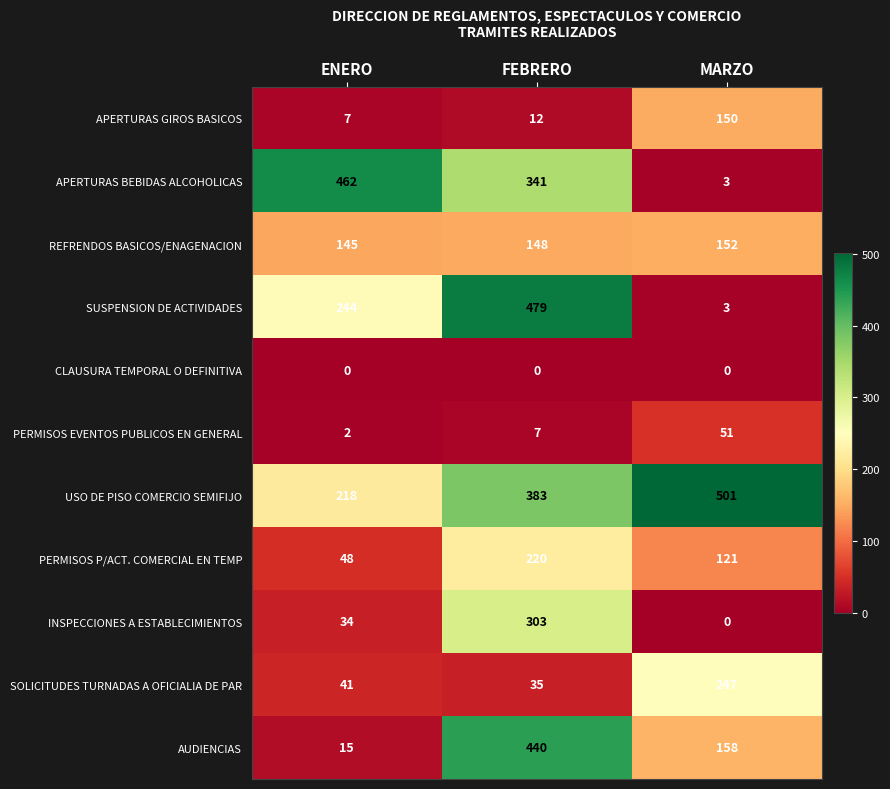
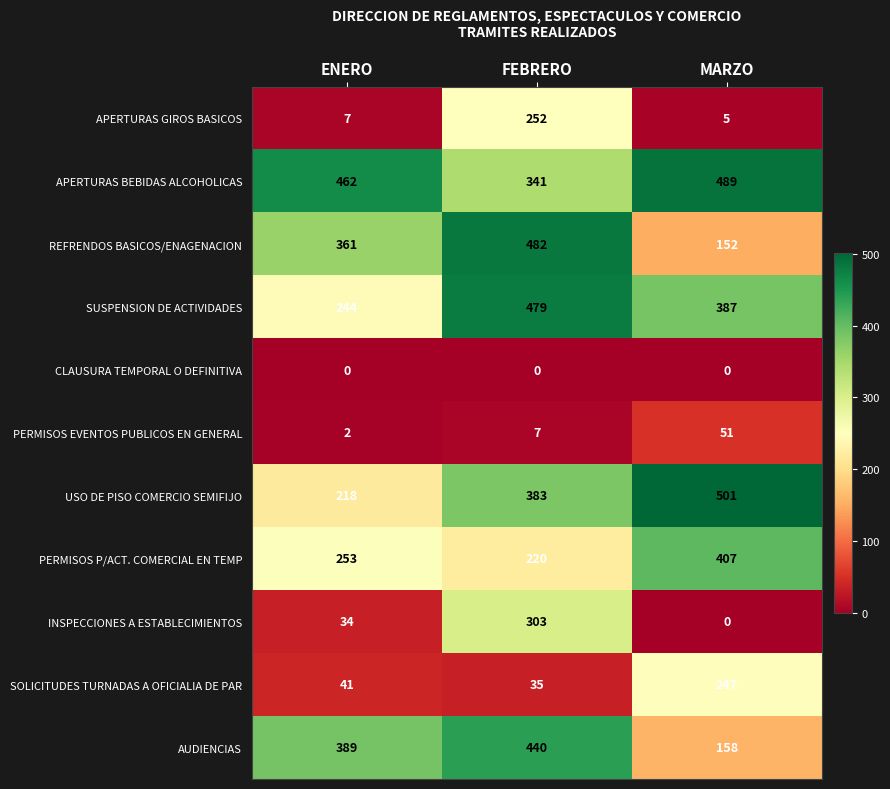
  {
    "APERTURAS GIROS BASICOS": {
      "ENERO": 7,
-     "FEBRERO": 12,
-     "MARZO": 150
+     "FEBRERO": 252,
+     "MARZO": 5
    },
    "APERTURAS BEBIDAS ALCOHOLICAS": {
      "ENERO": 462,
      "FEBRERO": 341,
-     "MARZO": 3
+     "MARZO": 489
    },
    "REFRENDOS BASICOS/ENAGENACION": {
-     "ENERO": 145,
-     "FEBRERO": 148,
+     "ENERO": 361,
+     "FEBRERO": 482,
      "MARZO": 152
    },
    "SUSPENSION DE ACTIVIDADES": {
      "ENERO": 244,
      "FEBRERO": 479,
-     "MARZO": 3
+     "MARZO": 387
    },
    "CLAUSURA TEMPORAL O DEFINITIVA": {
      "ENERO": 0,
      "FEBRERO": 0,
      "MARZO": 0
    },
    "PERMISOS EVENTOS PUBLICOS EN GENERAL": {
      "ENERO": 2,
      "FEBRERO": 7,
      "MARZO": 51
    },
    "USO DE PISO COMERCIO SEMIFIJO": {
      "ENERO": 218,
      "FEBRERO": 383,
      "MARZO": 501
    },
    "PERMISOS P/ACT. COMERCIAL EN TEMP": {
-     "ENERO": 48,
+     "ENERO": 253,
      "FEBRERO": 220,
-     "MARZO": 121
+     "MARZO": 407
    },
    "INSPECCIONES A ESTABLECIMIENTOS": {
      "ENERO": 34,
      "FEBRERO": 303,
      "MARZO": 0
    },
    "SOLICITUDES TURNADAS A OFICIALIA DE PAR": {
      "ENERO": 41,
      "FEBRERO": 35,
      "MARZO": 247
    },
    "AUDIENCIAS": {
-     "ENERO": 15,
+     "ENERO": 389,
      "FEBRERO": 440,
      "MARZO": 158
    }
  }
